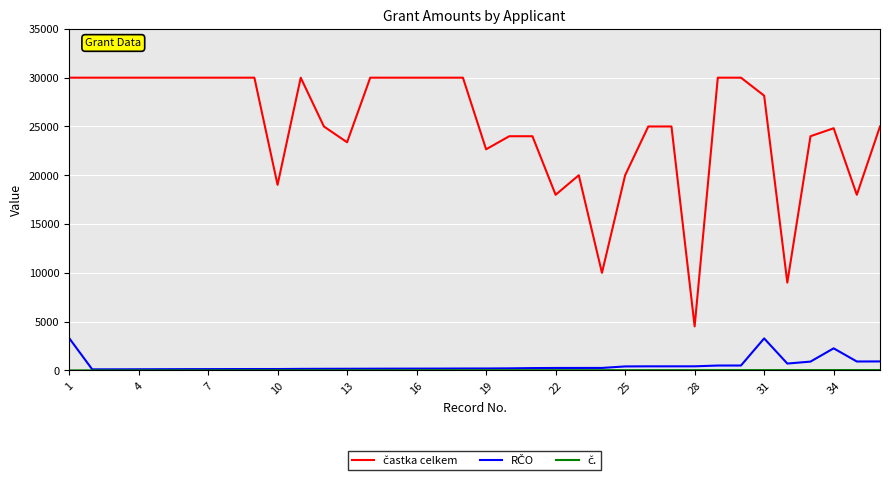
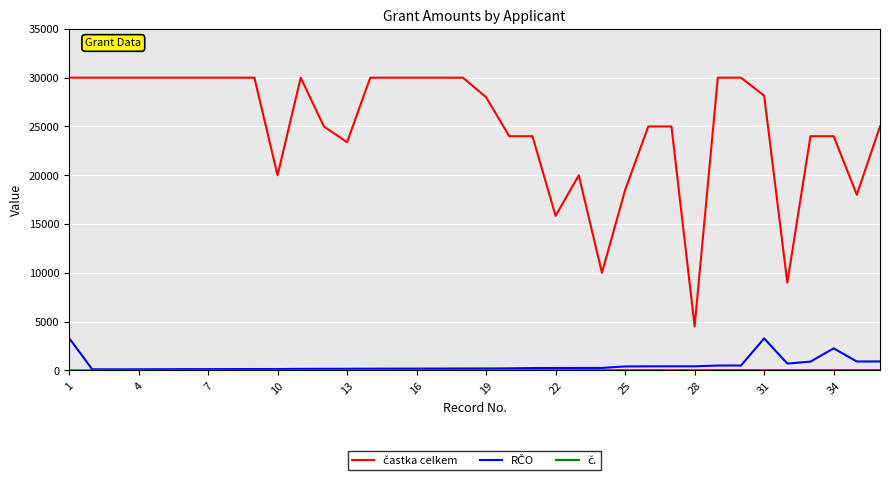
  {
    "častka celkem": {
      "1": 30000,
      "4": 30000,
      "7": 30000,
-     "10": 19000,
+     "10": 20000,
      "13": 23000,
      "16": 30000,
-     "19": 23000,
-     "22": 18000,
-     "25": 20000,
+     "19": 28000,
+     "22": 16000,
+     "25": 18000,
      "28": 5000,
      "31": 28000,
-     "34": 25000
+     "34": 24000
    },
    "RČO": {
      "1": 3000,
      "25": 0,
      "28": 0,
      "31": 3000,
      "34": 2000
    },
    "č.": {
      "1": 0,
      "25": 0,
      "28": 0,
      "31": 0,
      "34": 0
    }
  }
